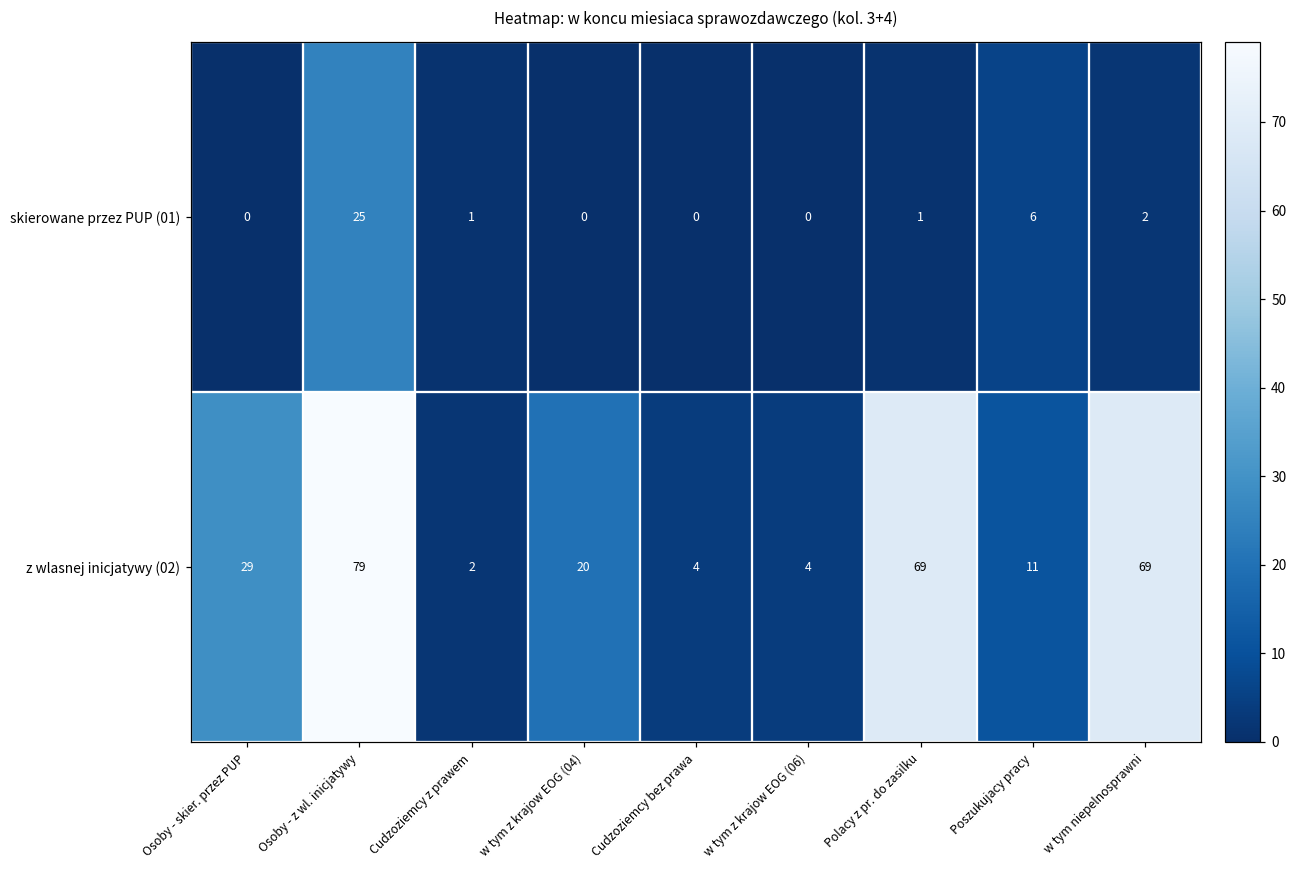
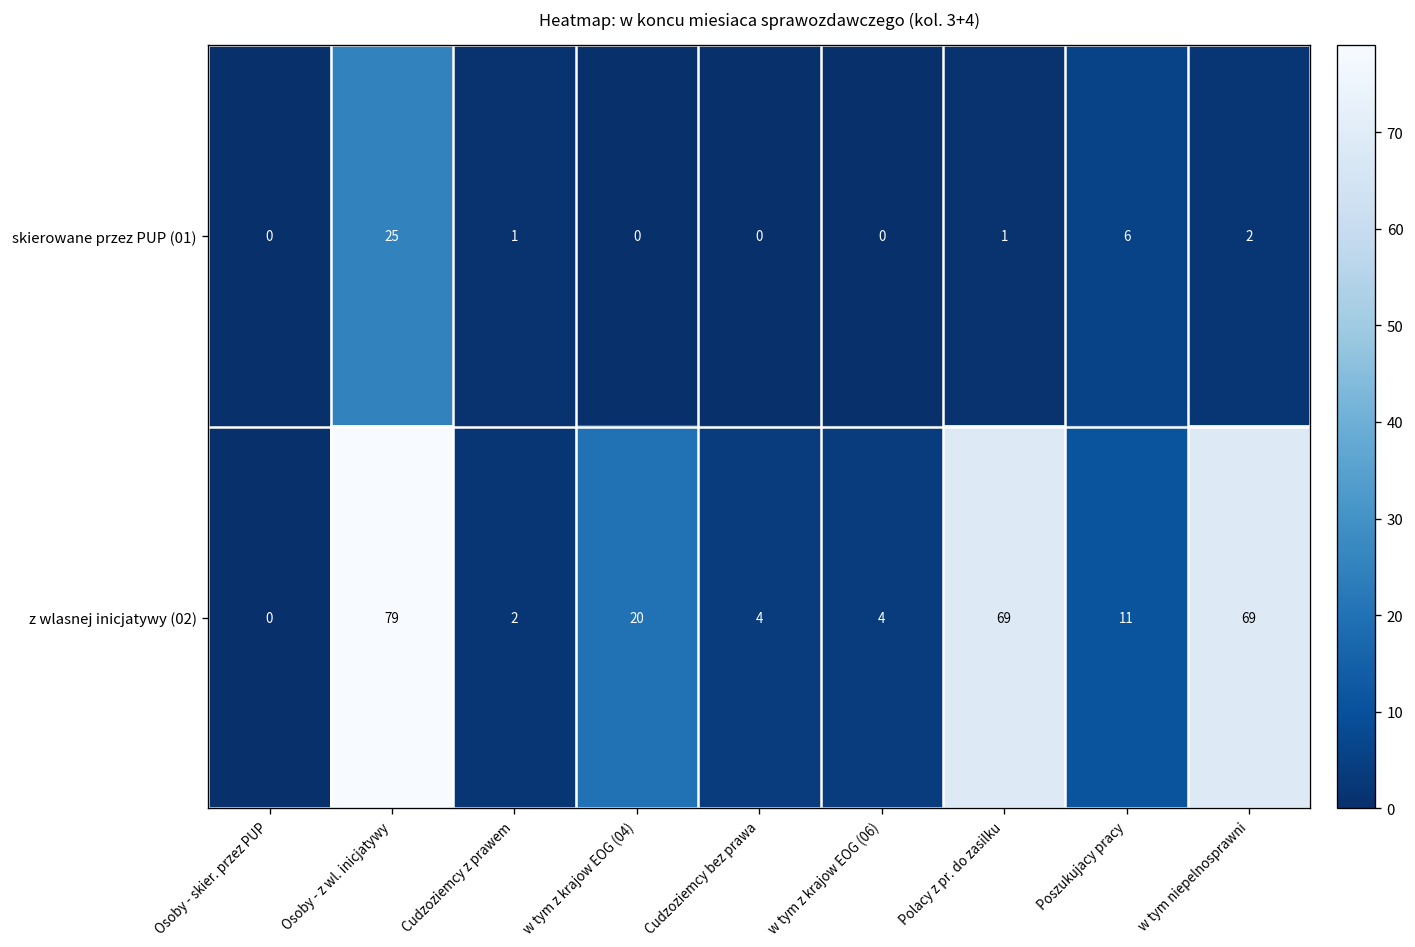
  {
    "skierowane przez PUP (01)": {
      "Osoby - skier. przez PUP": 0,
      "Osoby - z wl. inicjatywy": 25,
      "Cudzoziemcy z prawem": 1,
      "w tym z krajow EOG (04)": 0,
      "Cudzoziemcy bez prawa": 0,
      "w tym z krajow EOG (06)": 0,
      "Polacy z pr. do zasilku": 1,
      "Poszukujacy pracy": 6,
      "w tym niepelnosprawni": 2
    },
    "z wlasnej inicjatywy (02)": {
-     "Osoby - skier. przez PUP": 29,
+     "Osoby - skier. przez PUP": 0,
      "Osoby - z wl. inicjatywy": 79,
      "Cudzoziemcy z prawem": 2,
      "w tym z krajow EOG (04)": 20,
      "Cudzoziemcy bez prawa": 4,
      "w tym z krajow EOG (06)": 4,
      "Polacy z pr. do zasilku": 69,
      "Poszukujacy pracy": 11,
      "w tym niepelnosprawni": 69
    }
  }
